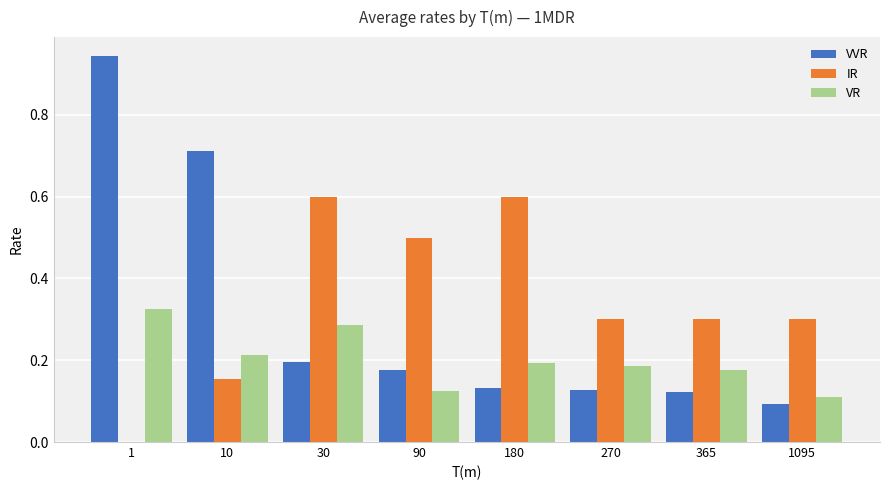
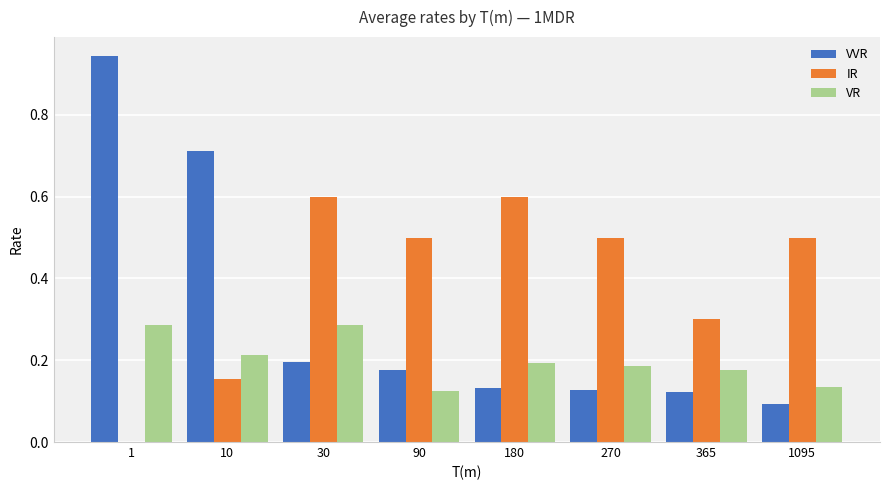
  {
    "VVR": {
      "1": 0.94,
      "10": 0.71,
      "30": 0.20,
      "90": 0.18,
      "180": 0.13,
      "270": 0.13,
      "365": 0.12,
      "1095": 0.09
    },
    "IR": {
      "1": 0.0,
      "10": 0.16,
      "30": 0.6,
      "90": 0.5,
      "180": 0.6,
-     "270": 0.3,
+     "270": 0.5,
      "365": 0.3,
-     "1095": 0.3
+     "1095": 0.5
    },
    "VR": {
-     "1": 0.33,
+     "1": 0.29,
      "10": 0.21,
      "30": 0.29,
      "90": 0.13,
      "180": 0.19,
      "270": 0.19,
      "365": 0.18,
-     "1095": 0.11
+     "1095": 0.13
    }
  }
